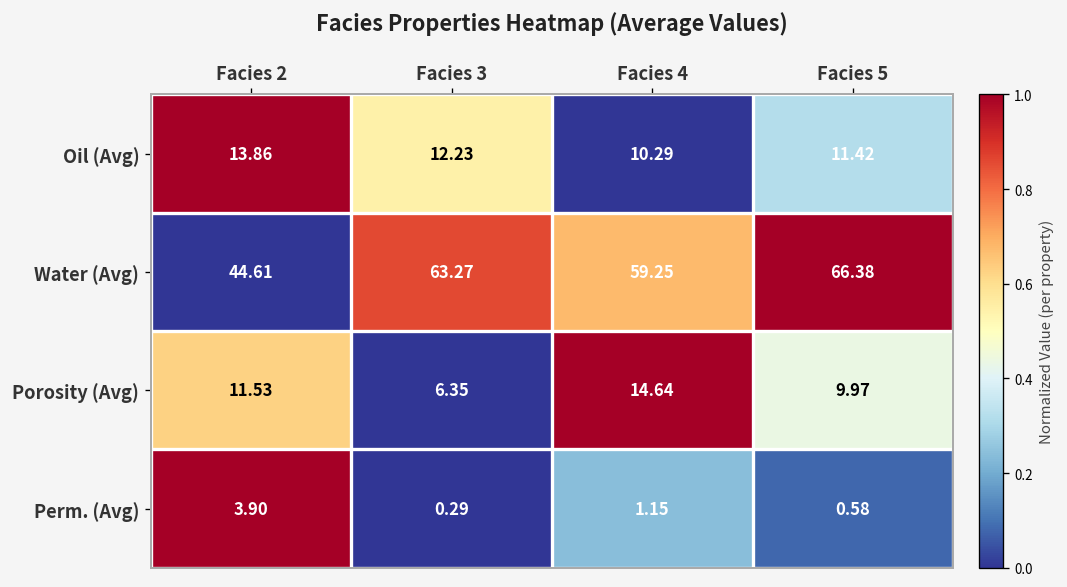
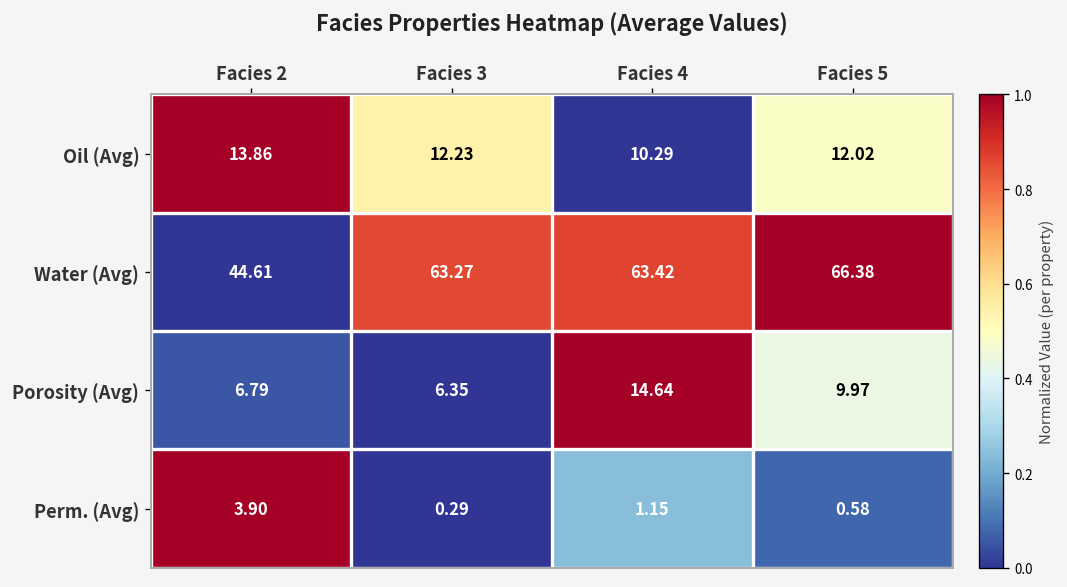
  {
    "Oil (Avg)": {
      "Facies 2": 13.86,
      "Facies 3": 12.23,
      "Facies 4": 10.29,
-     "Facies 5": 11.42
+     "Facies 5": 12.02
    },
    "Water (Avg)": {
      "Facies 2": 44.61,
      "Facies 3": 63.27,
-     "Facies 4": 59.25,
+     "Facies 4": 63.42,
      "Facies 5": 66.38
    },
    "Porosity (Avg)": {
-     "Facies 2": 11.53,
+     "Facies 2": 6.79,
      "Facies 3": 6.35,
      "Facies 4": 14.64,
      "Facies 5": 9.97
    },
    "Perm. (Avg)": {
      "Facies 2": 3.90,
      "Facies 3": 0.29,
      "Facies 4": 1.15,
      "Facies 5": 0.58
    }
  }
